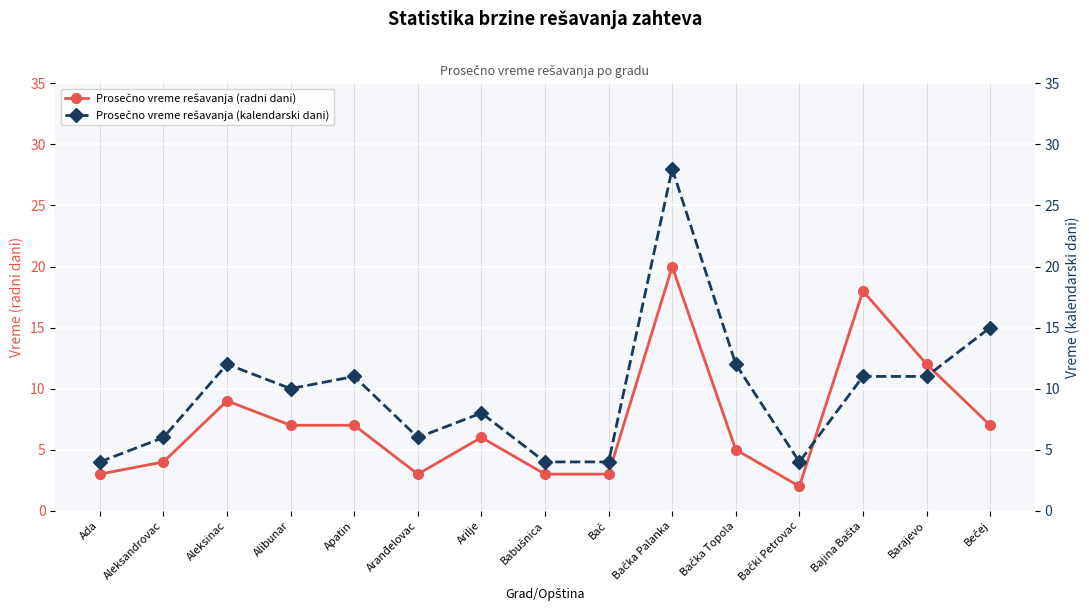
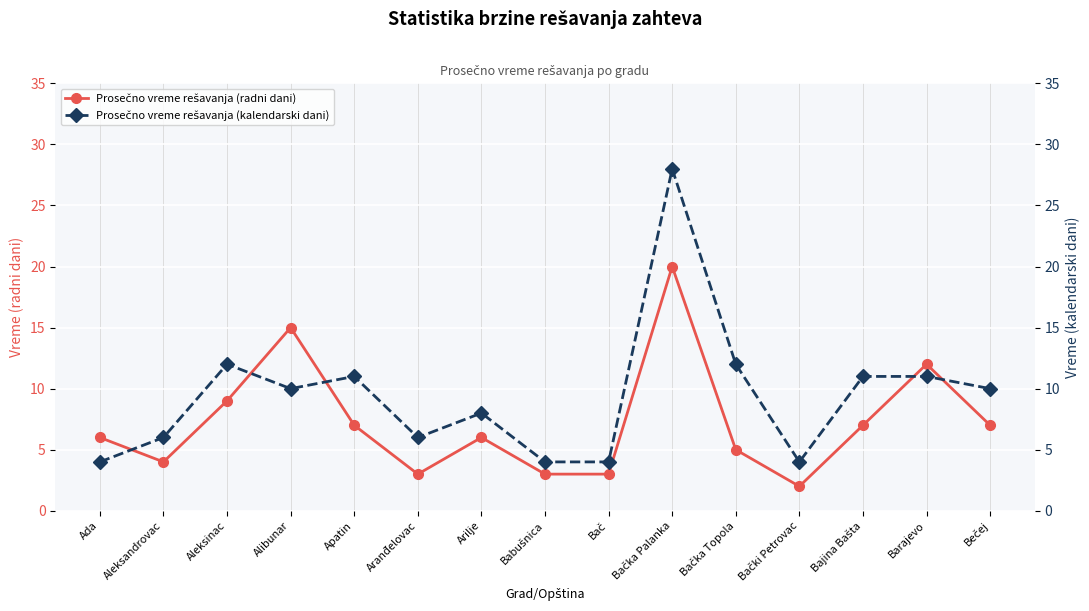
  {
    "Prosečno vreme rešavanja (radni dani)": {
-     "Ada": 3,
+     "Ada": 6,
      "Aleksandrovac": 4,
      "Aleksinac": 9,
-     "Alibunar": 7,
+     "Alibunar": 15,
      "Apatin": 7,
      "Aranđelovac": 3,
      "Arilje": 6,
      "Babušnica": 3,
      "Bač": 3,
      "Bačka Palanka": 20,
      "Bačka Topola": 5,
      "Bački Petrovac": 2,
-     "Bajina Bašta": 18,
+     "Bajina Bašta": 7,
      "Barajevo": 12,
      "Bečej": 7
    },
    "Prosečno vreme rešavanja (kalendarski dani)": {
      "Ada": 4,
      "Aleksandrovac": 6,
      "Aleksinac": 12,
      "Alibunar": 10,
      "Apatin": 11,
      "Aranđelovac": 6,
      "Arilje": 8,
      "Babušnica": 4,
      "Bač": 4,
      "Bačka Palanka": 28,
      "Bačka Topola": 12,
      "Bački Petrovac": 4,
      "Bajina Bašta": 11,
      "Barajevo": 11,
-     "Bečej": 15
+     "Bečej": 10
    }
  }
